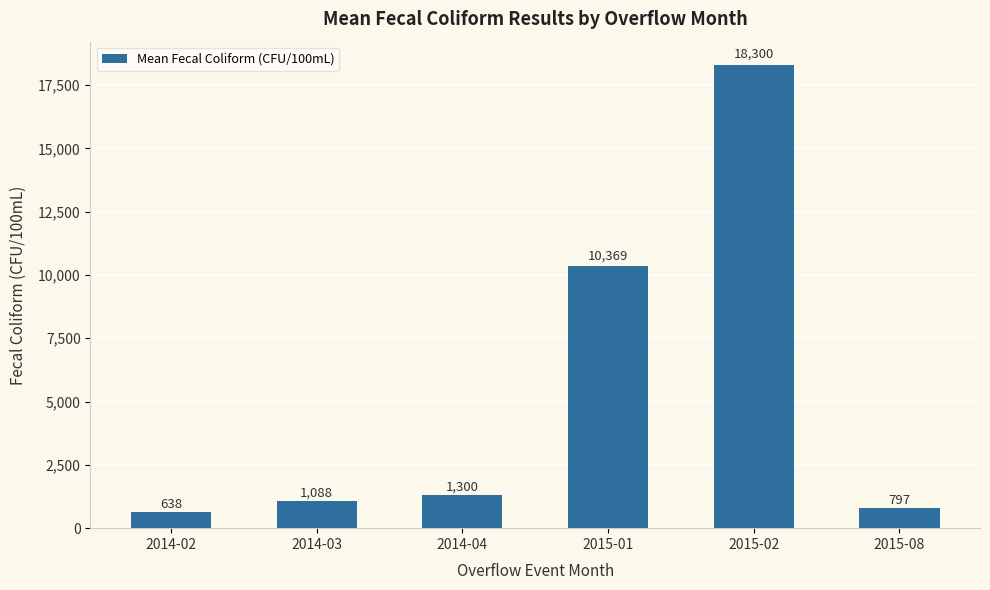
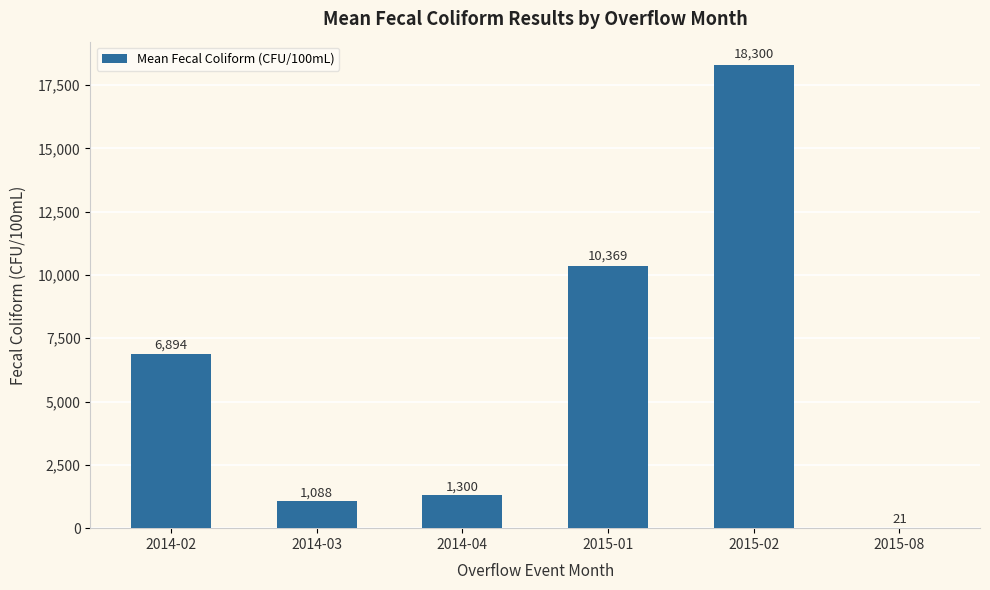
  {
-   "2014-02": "638",
+   "2014-02": "6,894",
    "2014-03": "1,088",
    "2014-04": "1,300",
    "2015-01": "10,369",
    "2015-02": "18,300",
-   "2015-08": "797"
+   "2015-08": "21"
  }
